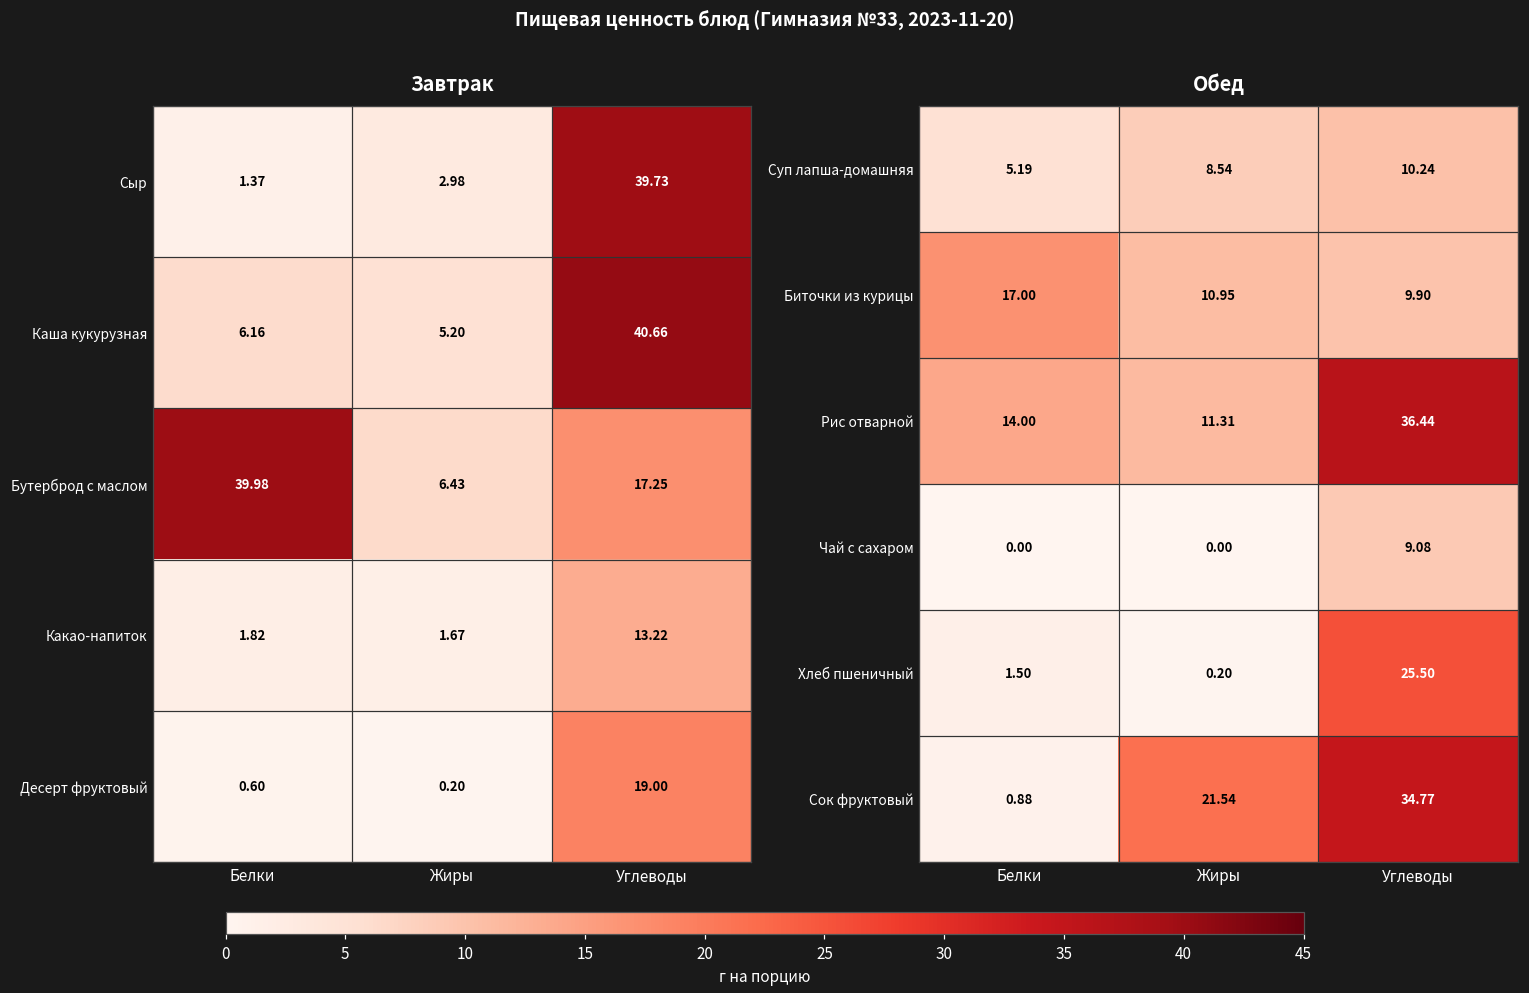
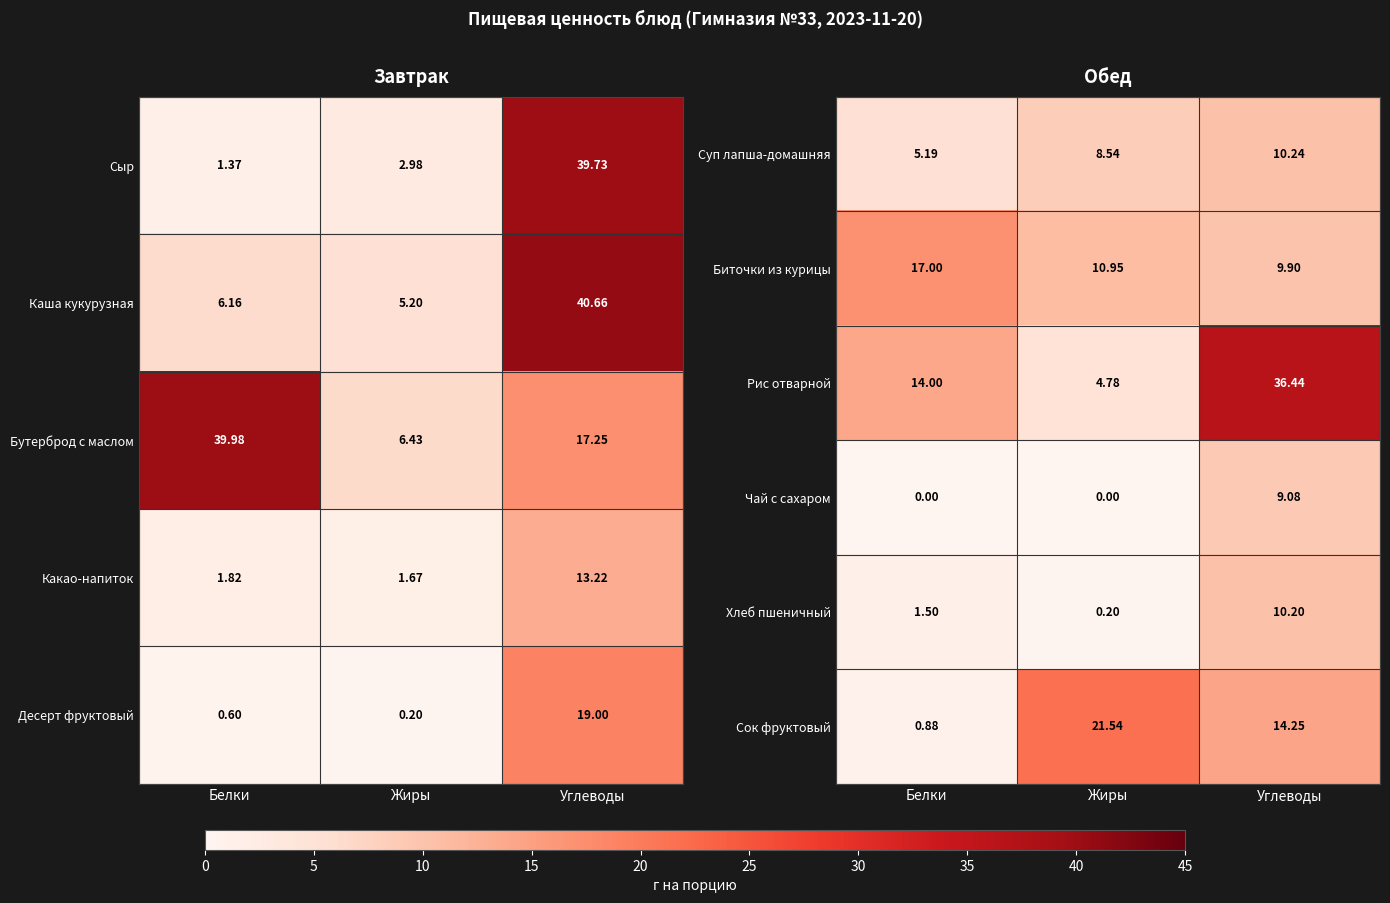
  {
    "Завтрак": {
      "Сыр": {
        "Белки": 1.37,
        "Жиры": 2.98,
        "Углеводы": 39.73
      },
      "Каша кукурузная": {
        "Белки": 6.16,
        "Жиры": 5.20,
        "Углеводы": 40.66
      },
      "Бутерброд с маслом": {
        "Белки": 39.98,
        "Жиры": 6.43,
        "Углеводы": 17.25
      },
      "Какао-напиток": {
        "Белки": 1.82,
        "Жиры": 1.67,
        "Углеводы": 13.22
      },
      "Десерт фруктовый": {
        "Белки": 0.60,
        "Жиры": 0.20,
        "Углеводы": 19.00
      }
    },
    "Обед": {
      "Суп лапша-домашняя": {
        "Белки": 5.19,
        "Жиры": 8.54,
        "Углеводы": 10.24
      },
      "Биточки из курицы": {
        "Белки": 17.00,
        "Жиры": 10.95,
        "Углеводы": 9.90
      },
      "Рис отварной": {
        "Белки": 14.00,
-       "Жиры": 11.31,
+       "Жиры": 4.78,
        "Углеводы": 36.44
      },
      "Чай с сахаром": {
        "Белки": 0.00,
        "Жиры": 0.00,
        "Углеводы": 9.08
      },
      "Хлеб пшеничный": {
        "Белки": 1.50,
        "Жиры": 0.20,
-       "Углеводы": 25.50
+       "Углеводы": 10.20
      },
      "Сок фруктовый": {
        "Белки": 0.88,
        "Жиры": 21.54,
-       "Углеводы": 34.77
+       "Углеводы": 14.25
      }
    }
  }
